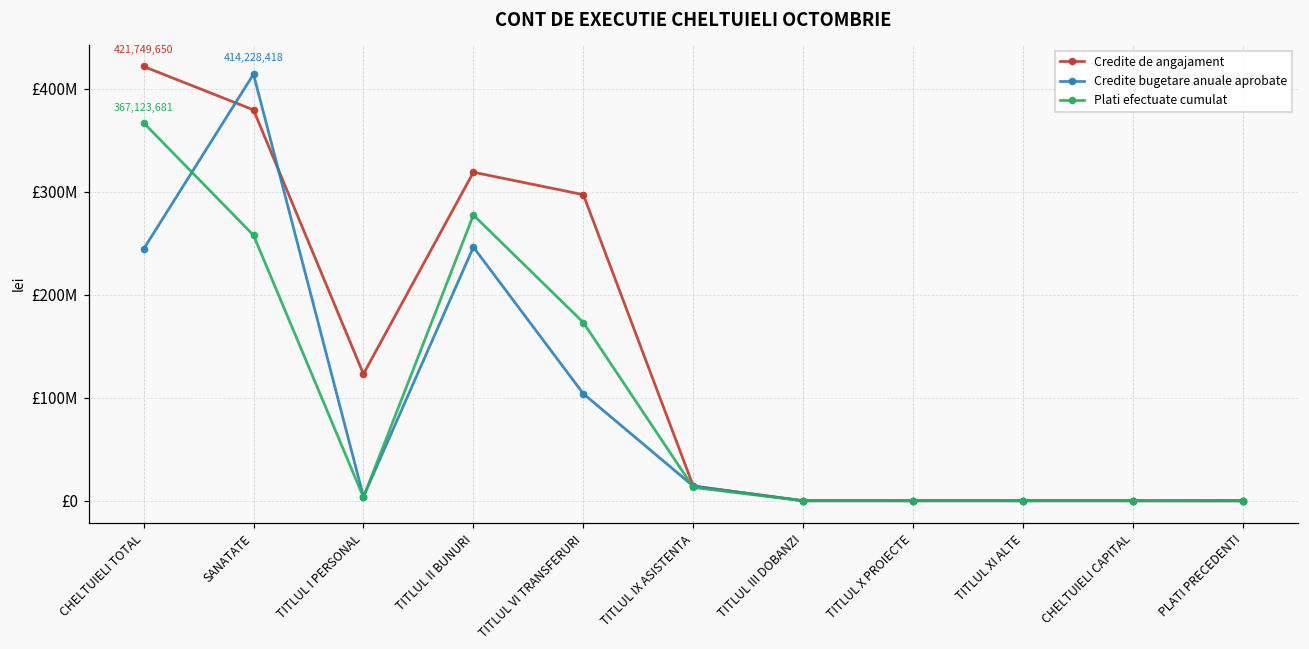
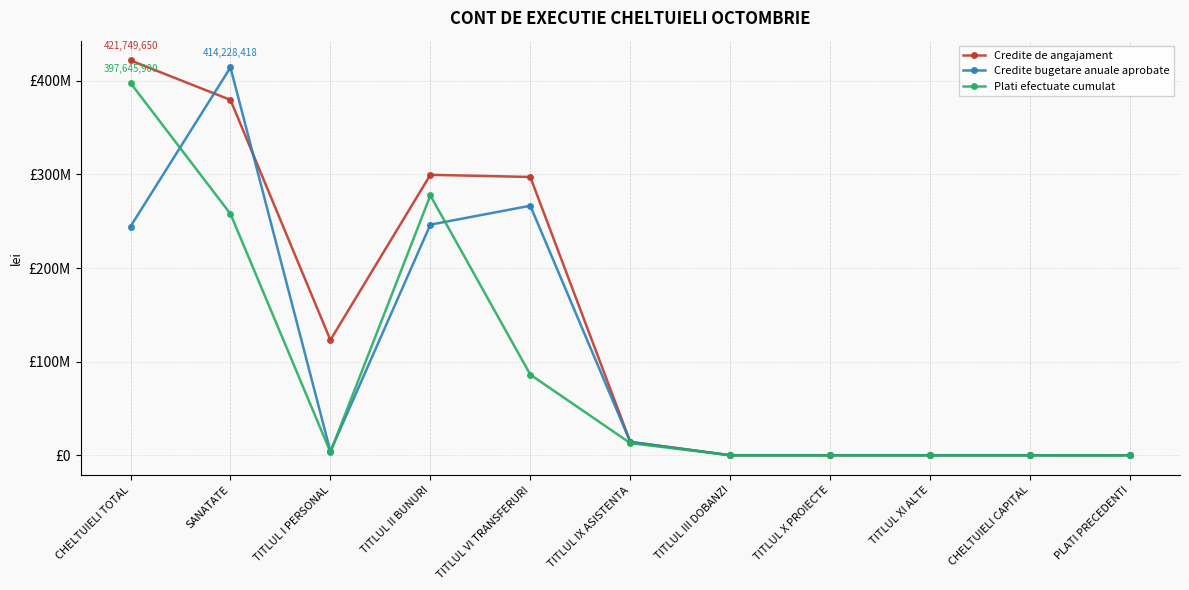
  {
    "Credite de angajament": {
      "SANATATE": "£380000000",
      "TITLUL I PERSONAL": "£120000000",
-     "TITLUL II BUNURI": "£320000000",
+     "TITLUL II BUNURI": "£300000000",
      "TITLUL VI TRANSFERURI": "£300000000"
    },
    "Credite bugetare anuale aprobate": {
      "CHELTUIELI TOTAL": "£240000000",
      "TITLUL II BUNURI": "£250000000",
-     "TITLUL VI TRANSFERURI": "£100000000"
+     "TITLUL VI TRANSFERURI": "£270000000"
    },
    "Plati efectuate cumulat": {
-     "CHELTUIELI TOTAL": "367,123,681",
-     "TITLUL VI TRANSFERURI": "£170000000"
+     "CHELTUIELI TOTAL": "397,645,900",
+     "TITLUL VI TRANSFERURI": "£90000000"
    }
  }
